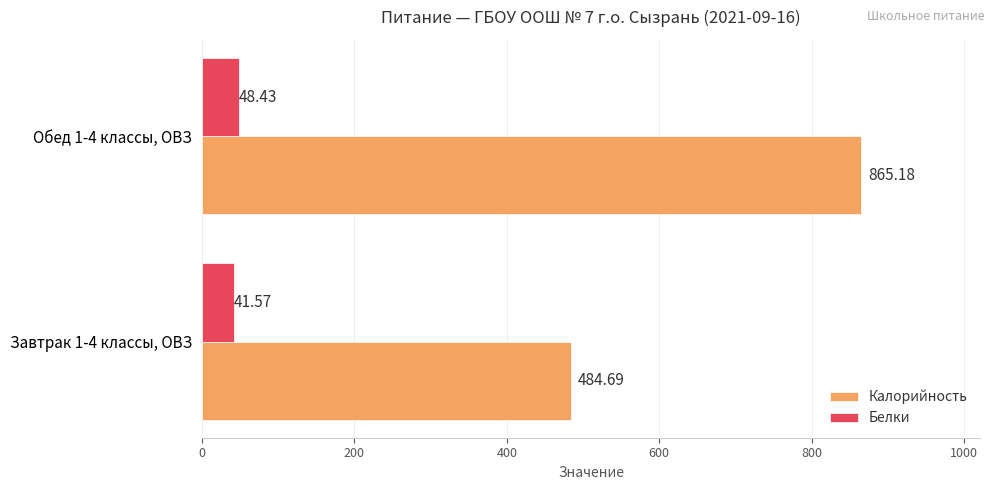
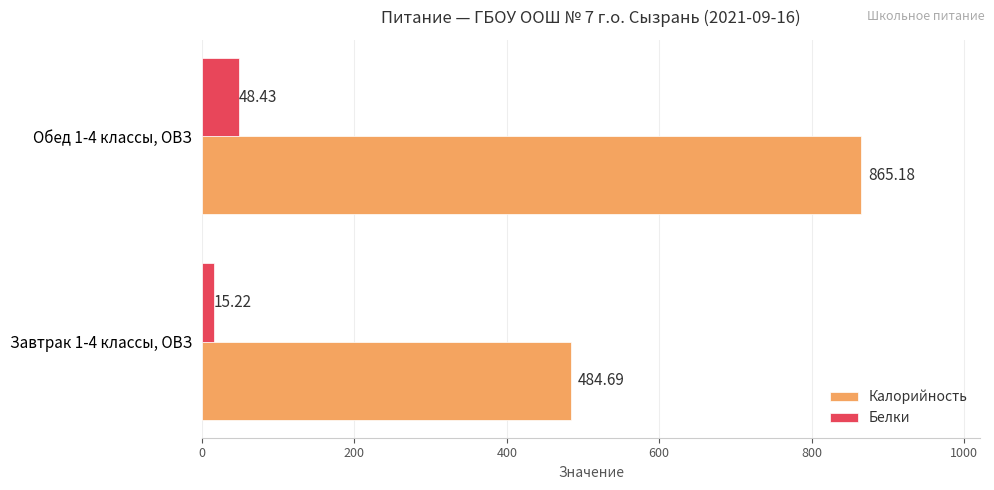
  {
    "Калорийность": {
      "Обед 1-4 классы, ОВЗ": 865.18,
      "Завтрак 1-4 классы, ОВЗ": 484.69
    },
    "Белки": {
      "Обед 1-4 классы, ОВЗ": 48.43,
-     "Завтрак 1-4 классы, ОВЗ": 41.57
+     "Завтрак 1-4 классы, ОВЗ": 15.22
    }
  }
